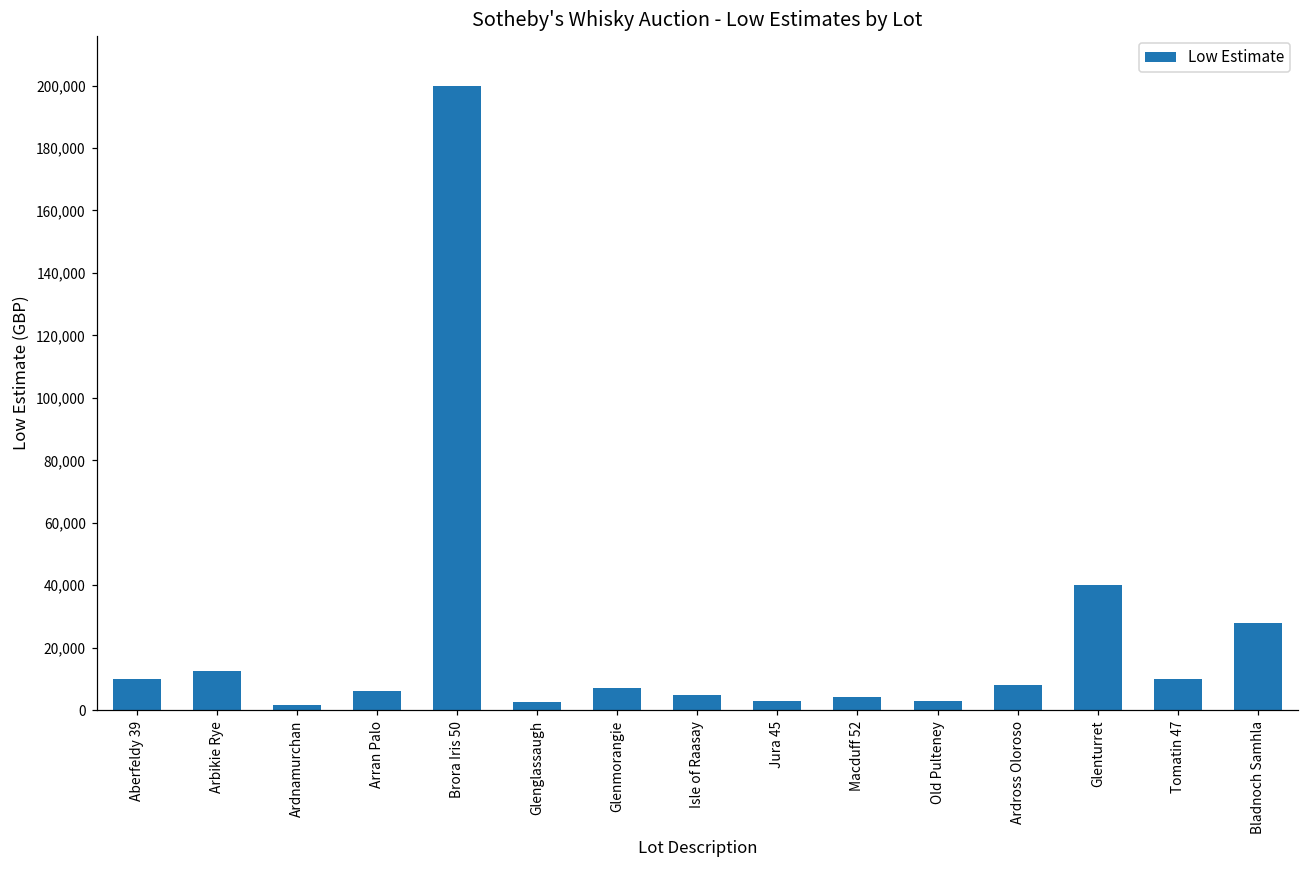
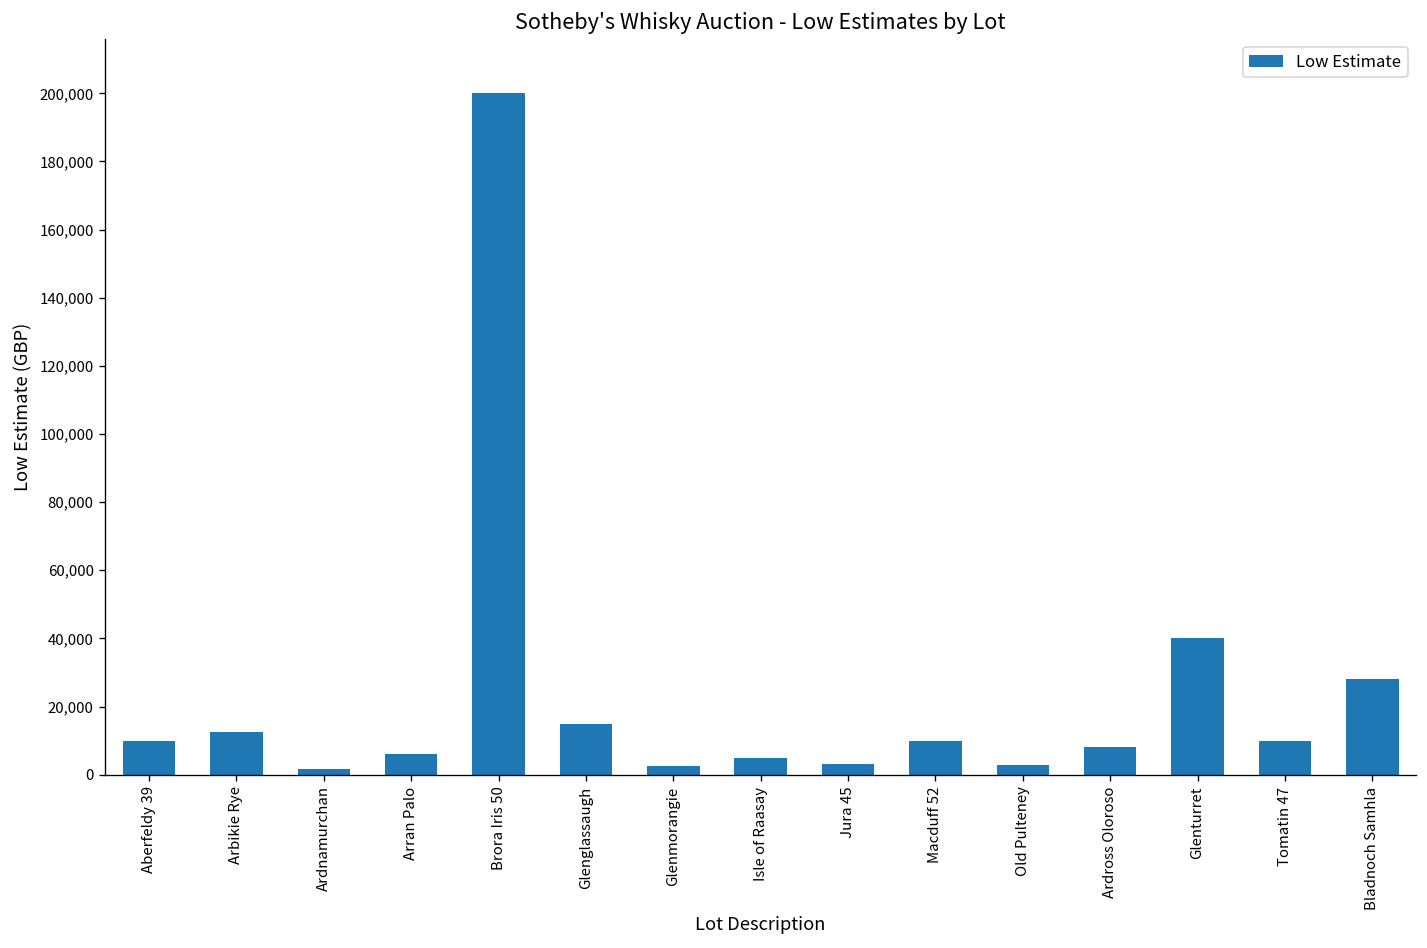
  {
    "Aberfeldy 39": "10,000",
    "Arbikie Rye": "13,000",
    "Ardnamurchan": "2,000",
    "Arran Palo": "6,000",
    "Brora Iris 50": "200,000",
-   "Glenglassaugh": "3,000",
-   "Glenmorangie": "7,000",
+   "Glenglassaugh": "15,000",
+   "Glenmorangie": "2,000",
    "Isle of Raasay": "5,000",
    "Jura 45": "3,000",
-   "Macduff 52": "4,000",
+   "Macduff 52": "10,000",
    "Old Pulteney": "3,000",
    "Ardross Oloroso": "8,000",
    "Glenturret": "40,000",
    "Tomatin 47": "10,000",
    "Bladnoch Samhla": "28,000"
  }
